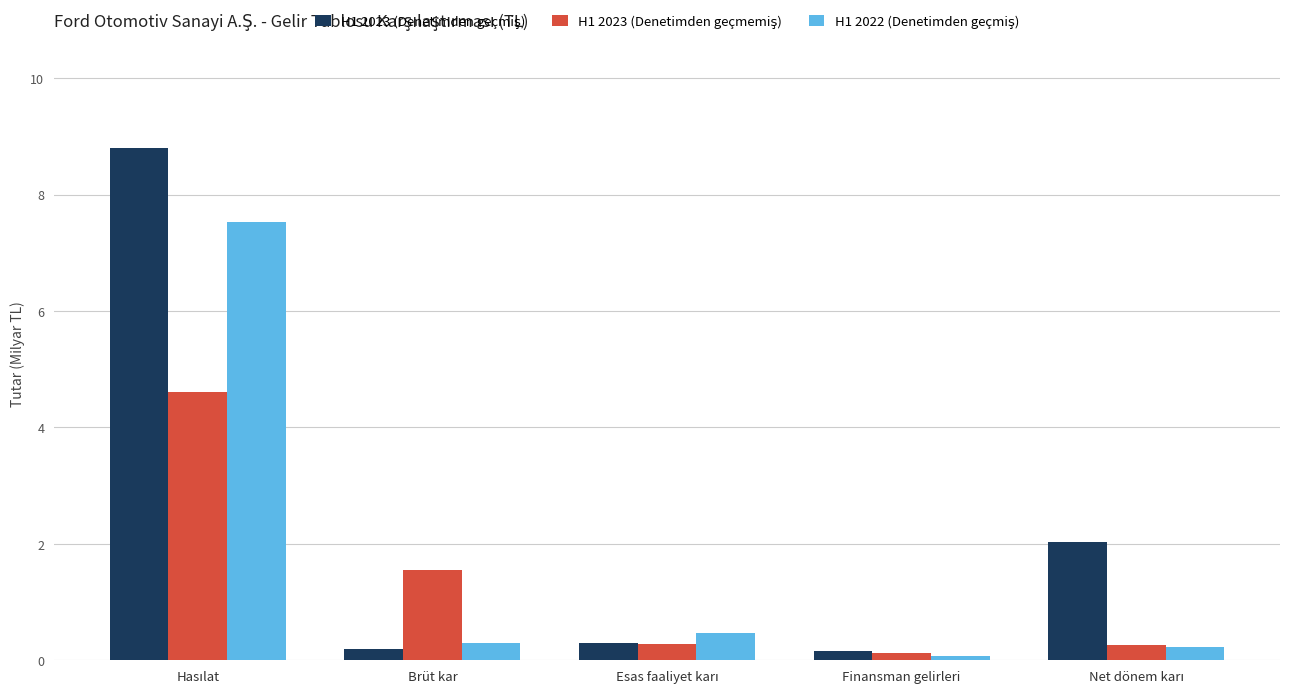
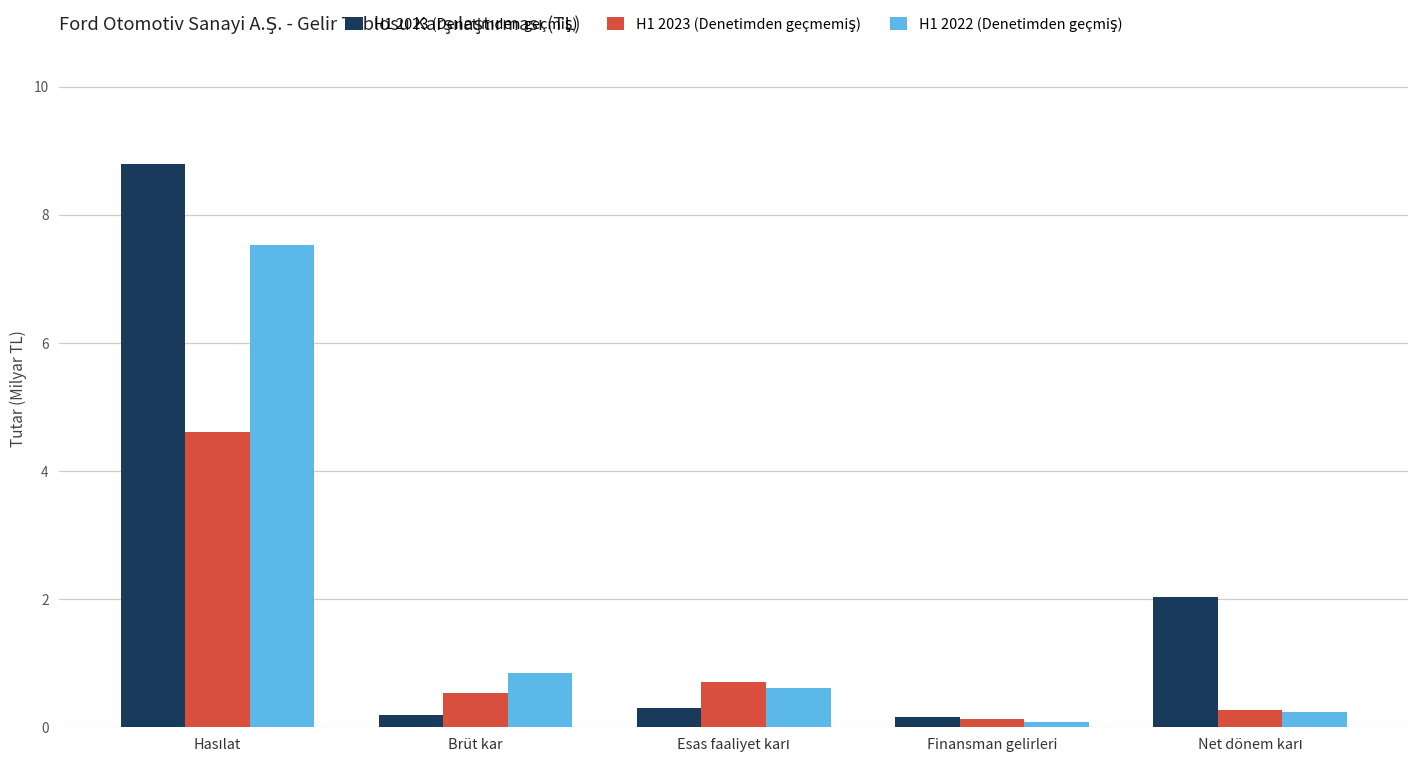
  {
    "H1 2023 (Denetimden geçmiş)": {
      "Hasılat": 8.8,
      "Brüt kar": 0.2,
      "Esas faaliyet karı": 0.3,
      "Finansman gelirleri": 0.2,
      "Net dönem karı": 2.0
    },
    "H1 2023 (Denetimden geçmemiş)": {
      "Hasılat": 4.6,
-     "Brüt kar": 1.5,
-     "Esas faaliyet karı": 0.3,
+     "Brüt kar": 0.5,
+     "Esas faaliyet karı": 0.7,
      "Finansman gelirleri": 0.1,
      "Net dönem karı": 0.3
    },
    "H1 2022 (Denetimden geçmiş)": {
      "Hasılat": 7.5,
-     "Brüt kar": 0.3,
-     "Esas faaliyet karı": 0.5,
+     "Brüt kar": 0.8,
+     "Esas faaliyet karı": 0.6,
      "Finansman gelirleri": 0.1,
      "Net dönem karı": 0.2
    }
  }
